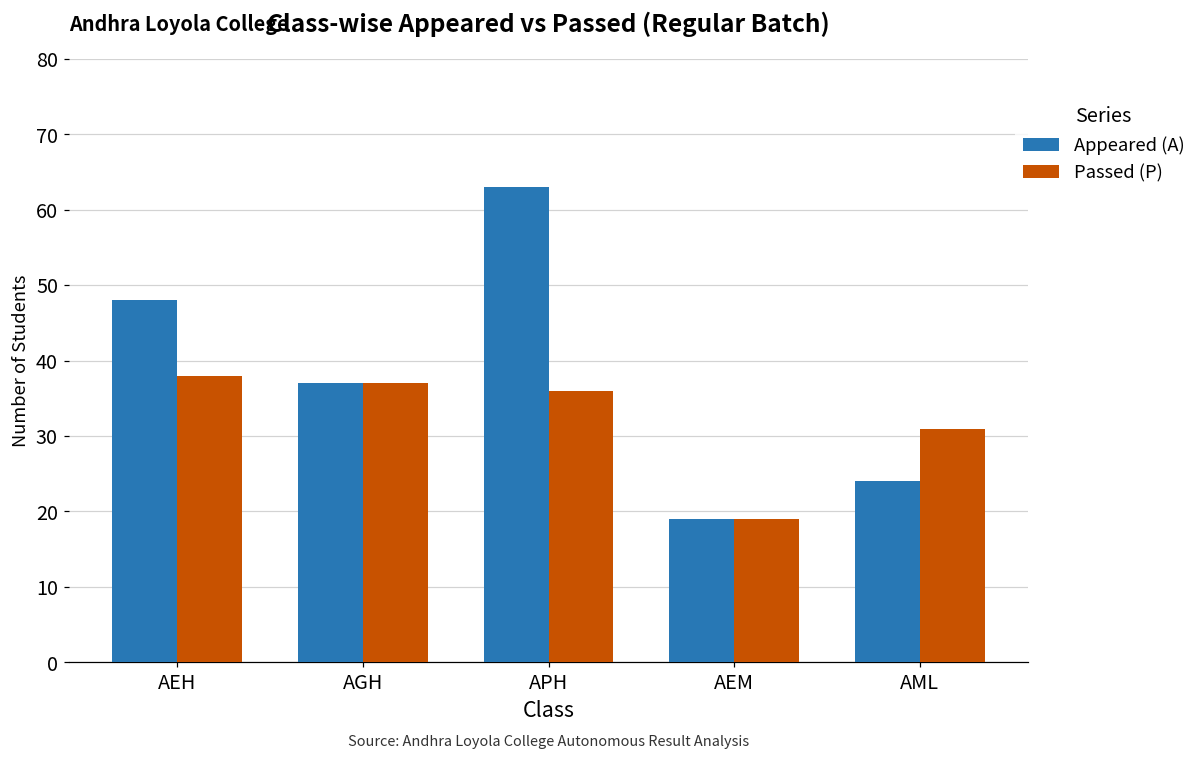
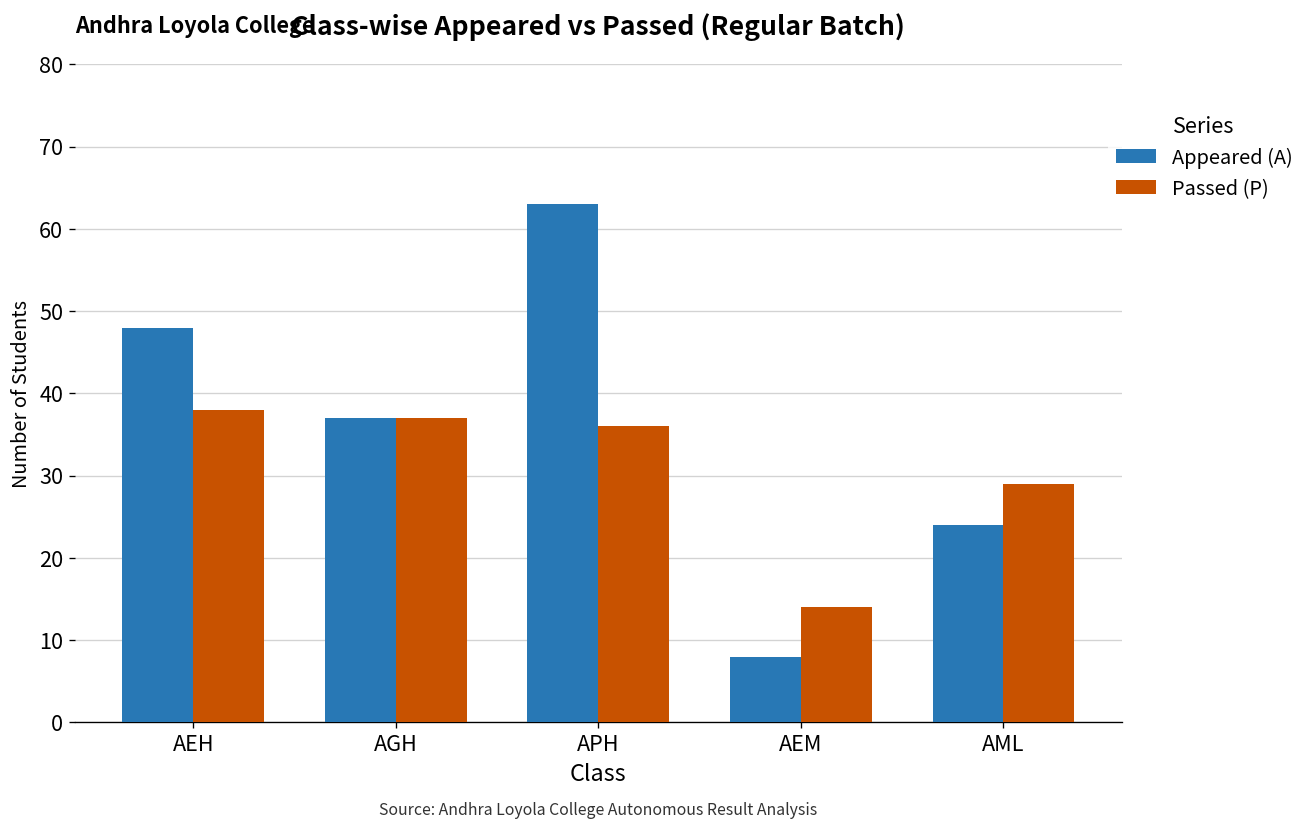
  {
    "Appeared (A)": {
      "AEH": 48,
      "AGH": 37,
      "APH": 63,
-     "AEM": 19,
+     "AEM": 8,
      "AML": 24
    },
    "Passed (P)": {
      "AEH": 38,
      "AGH": 37,
      "APH": 36,
-     "AEM": 19,
-     "AML": 31
+     "AEM": 14,
+     "AML": 29
    }
  }
